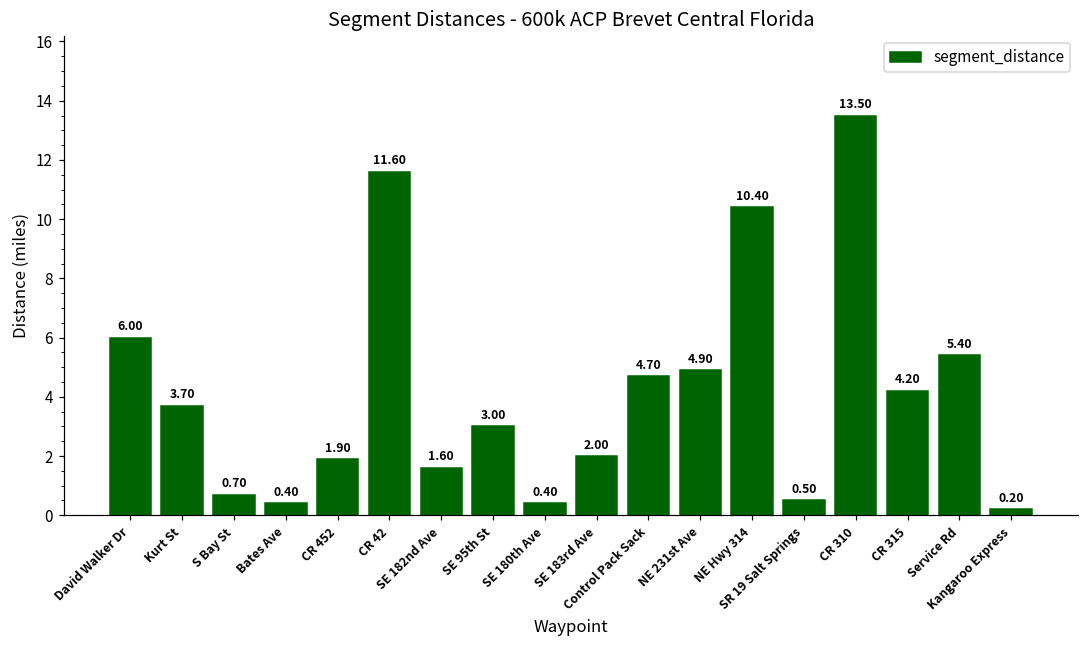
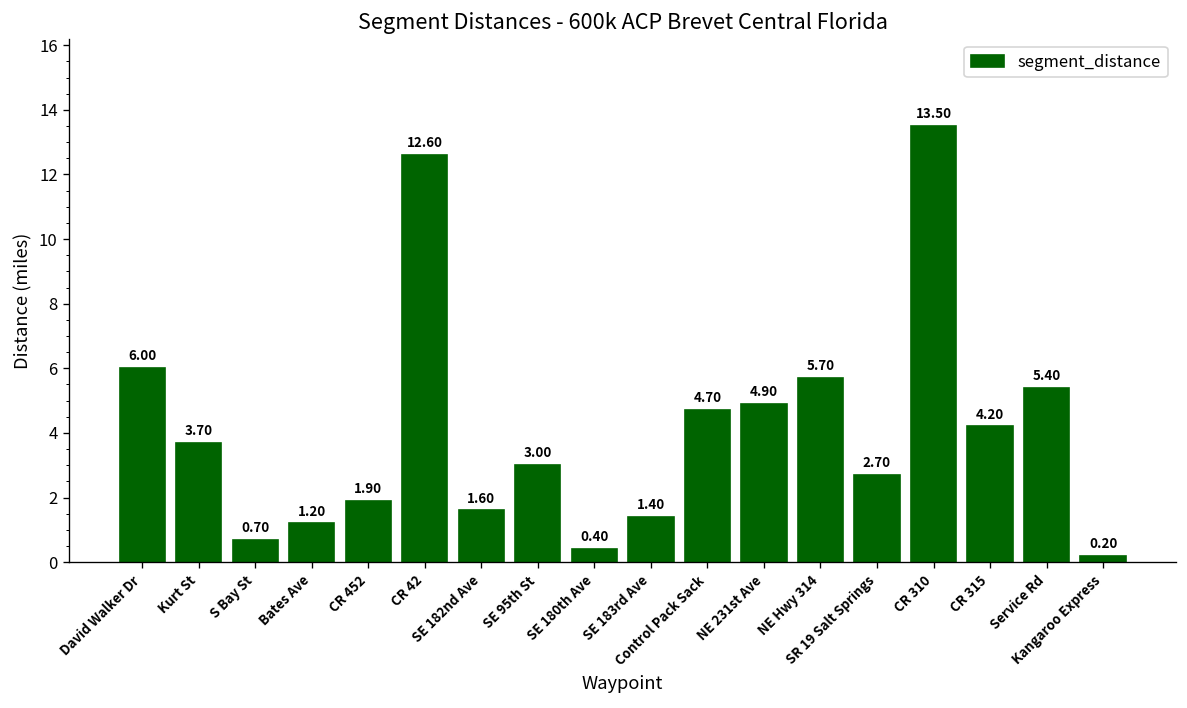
  {
    "David Walker Dr": 6.00,
    "Kurt St": 3.70,
    "S Bay St": 0.70,
-   "Bates Ave": 0.40,
+   "Bates Ave": 1.20,
    "CR 452": 1.90,
-   "CR 42": 11.60,
+   "CR 42": 12.60,
    "SE 182nd Ave": 1.60,
    "SE 95th St": 3.00,
    "SE 180th Ave": 0.40,
-   "SE 183rd Ave": 2.00,
+   "SE 183rd Ave": 1.40,
    "Control Pack Sack": 4.70,
    "NE 231st Ave": 4.90,
-   "NE Hwy 314": 10.40,
-   "SR 19 Salt Springs": 0.50,
+   "NE Hwy 314": 5.70,
+   "SR 19 Salt Springs": 2.70,
    "CR 310": 13.50,
    "CR 315": 4.20,
    "Service Rd": 5.40,
    "Kangaroo Express": 0.20
  }
